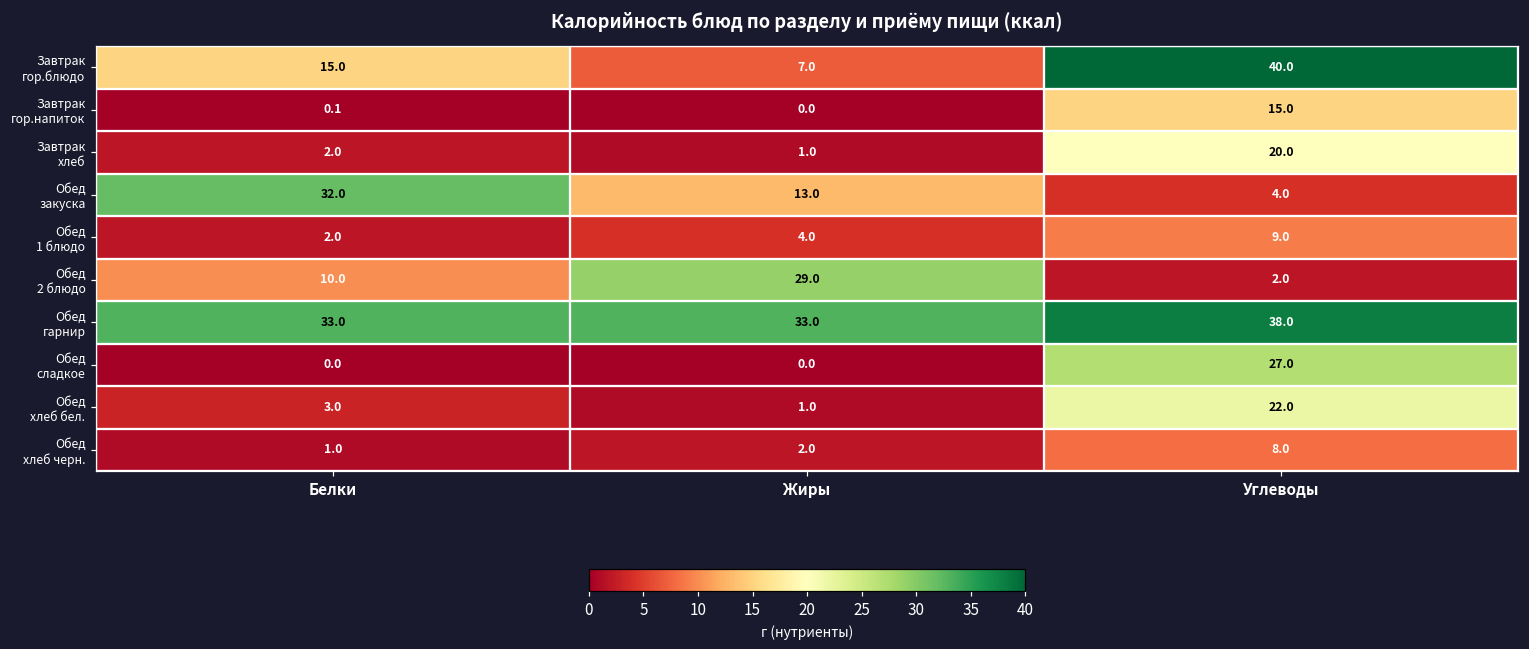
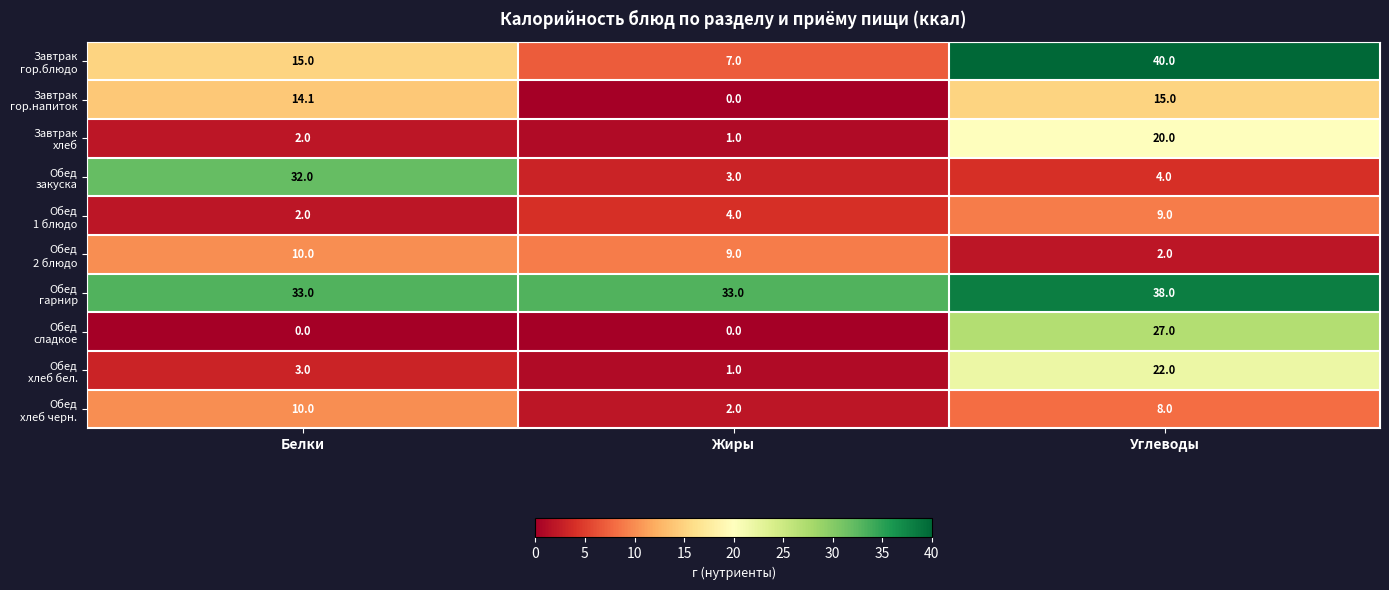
  {
    "Завтрак гор.блюдо": {
      "Белки": 15.0,
      "Жиры": 7.0,
      "Углеводы": 40.0
    },
    "Завтрак гор.напиток": {
-     "Белки": 0.1,
+     "Белки": 14.1,
      "Жиры": 0.0,
      "Углеводы": 15.0
    },
    "Завтрак хлеб": {
      "Белки": 2.0,
      "Жиры": 1.0,
      "Углеводы": 20.0
    },
    "Обед закуска": {
      "Белки": 32.0,
-     "Жиры": 13.0,
+     "Жиры": 3.0,
      "Углеводы": 4.0
    },
    "Обед 1 блюдо": {
      "Белки": 2.0,
      "Жиры": 4.0,
      "Углеводы": 9.0
    },
    "Обед 2 блюдо": {
      "Белки": 10.0,
-     "Жиры": 29.0,
+     "Жиры": 9.0,
      "Углеводы": 2.0
    },
    "Обед гарнир": {
      "Белки": 33.0,
      "Жиры": 33.0,
      "Углеводы": 38.0
    },
    "Обед сладкое": {
      "Белки": 0.0,
      "Жиры": 0.0,
      "Углеводы": 27.0
    },
    "Обед хлеб бел.": {
      "Белки": 3.0,
      "Жиры": 1.0,
      "Углеводы": 22.0
    },
    "Обед хлеб черн.": {
-     "Белки": 1.0,
+     "Белки": 10.0,
      "Жиры": 2.0,
      "Углеводы": 8.0
    }
  }
